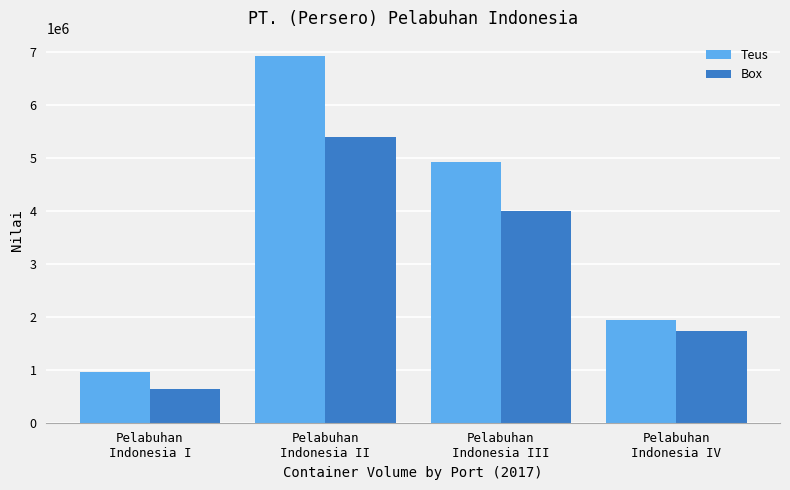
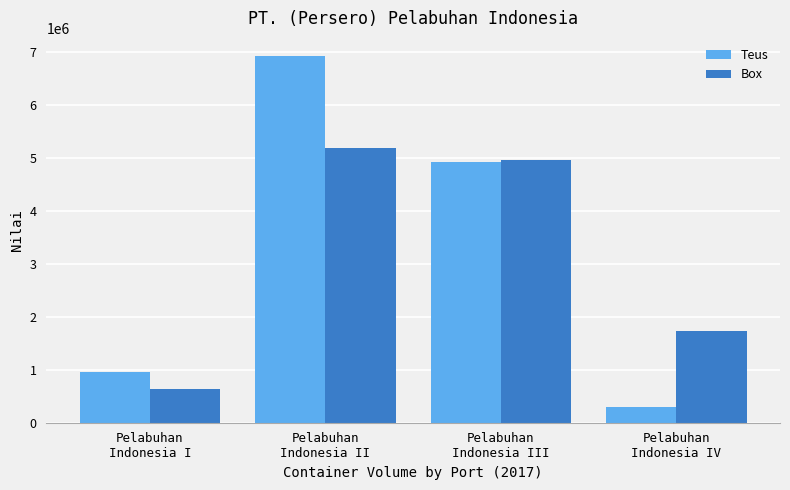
  {
    "Teus": {
      "Pelabuhan Indonesia I": 1000000,
      "Pelabuhan Indonesia II": 6900000,
      "Pelabuhan Indonesia III": 4900000,
-     "Pelabuhan Indonesia IV": 1900000
+     "Pelabuhan Indonesia IV": 300000
    },
    "Box": {
      "Pelabuhan Indonesia I": 600000,
-     "Pelabuhan Indonesia II": 5400000,
-     "Pelabuhan Indonesia III": 4000000,
+     "Pelabuhan Indonesia II": 5200000,
+     "Pelabuhan Indonesia III": 5000000,
      "Pelabuhan Indonesia IV": 1700000
    }
  }
